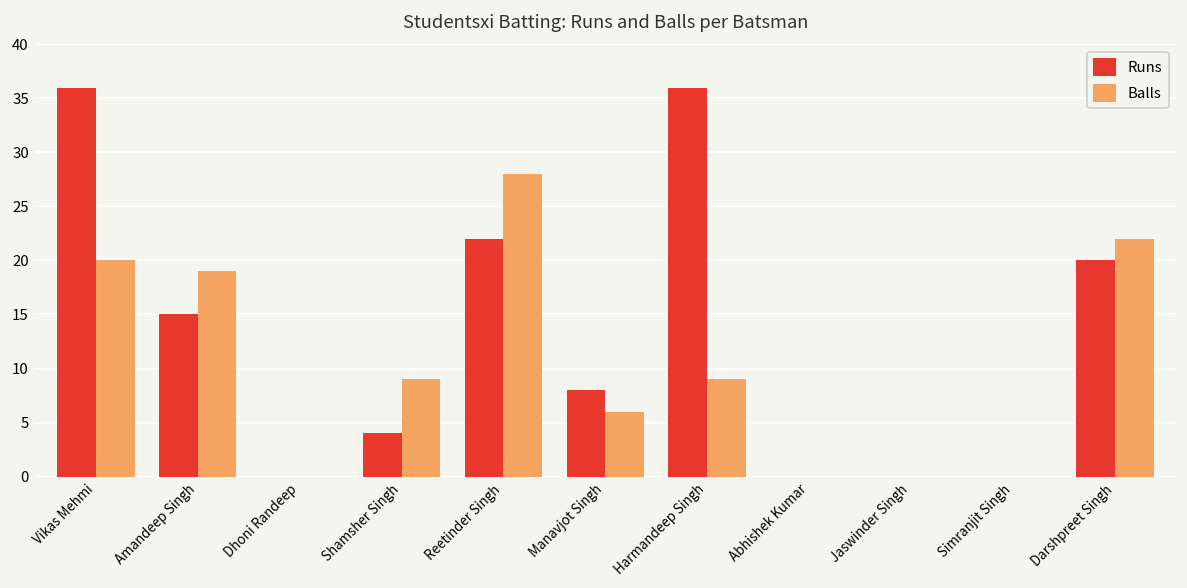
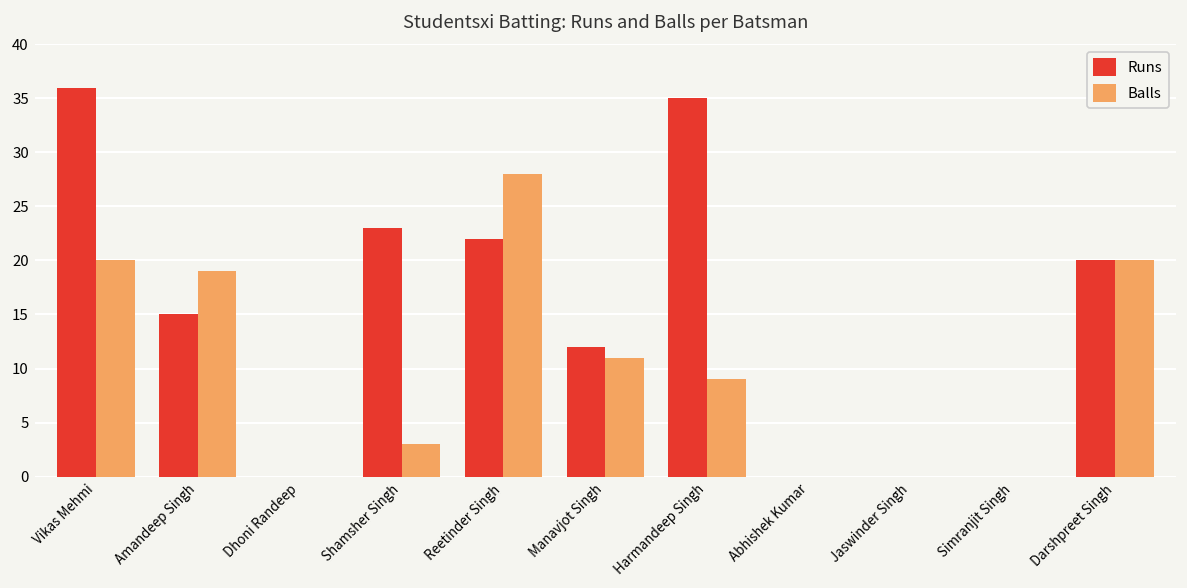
  {
    "Runs": {
      "Vikas Mehmi": 36,
      "Amandeep Singh": 15,
      "Dhoni Randeep": 0,
-     "Shamsher Singh": 4,
+     "Shamsher Singh": 23,
      "Reetinder Singh": 22,
-     "Manavjot Singh": 8,
-     "Harmandeep Singh": 36,
+     "Manavjot Singh": 12,
+     "Harmandeep Singh": 35,
      "Abhishek Kumar": 0,
      "Jaswinder Singh": 0,
      "Simranjit Singh": 0,
      "Darshpreet Singh": 20
    },
    "Balls": {
      "Vikas Mehmi": 20,
      "Amandeep Singh": 19,
      "Dhoni Randeep": 0,
-     "Shamsher Singh": 9,
+     "Shamsher Singh": 3,
      "Reetinder Singh": 28,
-     "Manavjot Singh": 6,
+     "Manavjot Singh": 11,
      "Harmandeep Singh": 9,
      "Abhishek Kumar": 0,
      "Jaswinder Singh": 0,
      "Simranjit Singh": 0,
-     "Darshpreet Singh": 22
+     "Darshpreet Singh": 20
    }
  }
